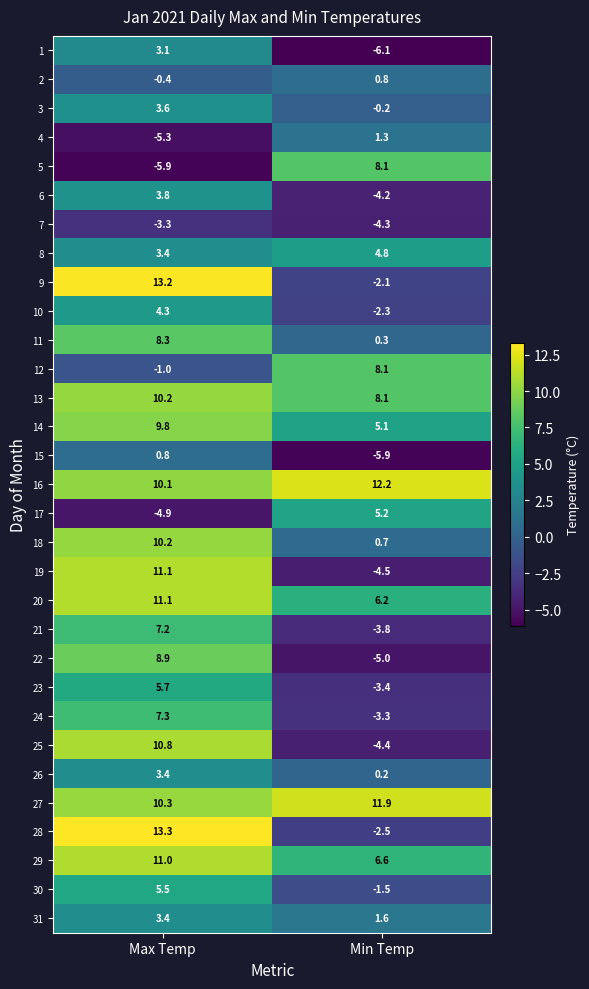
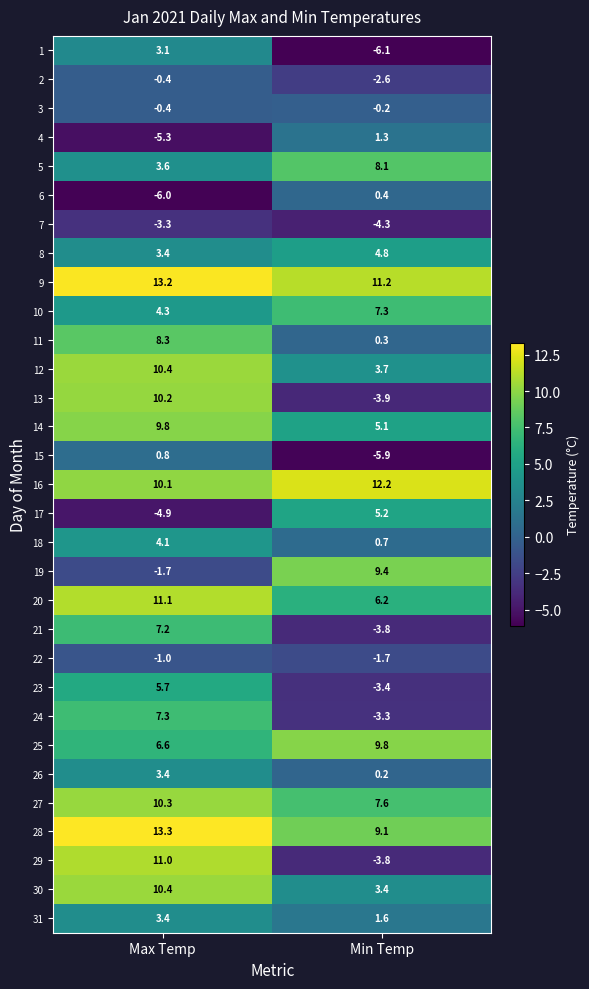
  {
    "1": {
      "Max Temp": 3.1,
      "Min Temp": -6.1
    },
    "2": {
      "Max Temp": -0.4,
-     "Min Temp": 0.8
+     "Min Temp": -2.6
    },
    "3": {
-     "Max Temp": 3.6,
+     "Max Temp": -0.4,
      "Min Temp": -0.2
    },
    "4": {
      "Max Temp": -5.3,
      "Min Temp": 1.3
    },
    "5": {
-     "Max Temp": -5.9,
+     "Max Temp": 3.6,
      "Min Temp": 8.1
    },
    "6": {
-     "Max Temp": 3.8,
-     "Min Temp": -4.2
+     "Max Temp": -6.0,
+     "Min Temp": 0.4
    },
    "7": {
      "Max Temp": -3.3,
      "Min Temp": -4.3
    },
    "8": {
      "Max Temp": 3.4,
      "Min Temp": 4.8
    },
    "9": {
      "Max Temp": 13.2,
-     "Min Temp": -2.1
+     "Min Temp": 11.2
    },
    "10": {
      "Max Temp": 4.3,
-     "Min Temp": -2.3
+     "Min Temp": 7.3
    },
    "11": {
      "Max Temp": 8.3,
      "Min Temp": 0.3
    },
    "12": {
-     "Max Temp": -1.0,
-     "Min Temp": 8.1
+     "Max Temp": 10.4,
+     "Min Temp": 3.7
    },
    "13": {
      "Max Temp": 10.2,
-     "Min Temp": 8.1
+     "Min Temp": -3.9
    },
    "14": {
      "Max Temp": 9.8,
      "Min Temp": 5.1
    },
    "15": {
      "Max Temp": 0.8,
      "Min Temp": -5.9
    },
    "16": {
      "Max Temp": 10.1,
      "Min Temp": 12.2
    },
    "17": {
      "Max Temp": -4.9,
      "Min Temp": 5.2
    },
    "18": {
-     "Max Temp": 10.2,
+     "Max Temp": 4.1,
      "Min Temp": 0.7
    },
    "19": {
-     "Max Temp": 11.1,
-     "Min Temp": -4.5
+     "Max Temp": -1.7,
+     "Min Temp": 9.4
    },
    "20": {
      "Max Temp": 11.1,
      "Min Temp": 6.2
    },
    "21": {
      "Max Temp": 7.2,
      "Min Temp": -3.8
    },
    "22": {
-     "Max Temp": 8.9,
-     "Min Temp": -5.0
+     "Max Temp": -1.0,
+     "Min Temp": -1.7
    },
    "23": {
      "Max Temp": 5.7,
      "Min Temp": -3.4
    },
    "24": {
      "Max Temp": 7.3,
      "Min Temp": -3.3
    },
    "25": {
-     "Max Temp": 10.8,
-     "Min Temp": -4.4
+     "Max Temp": 6.6,
+     "Min Temp": 9.8
    },
    "26": {
      "Max Temp": 3.4,
      "Min Temp": 0.2
    },
    "27": {
      "Max Temp": 10.3,
-     "Min Temp": 11.9
+     "Min Temp": 7.6
    },
    "28": {
      "Max Temp": 13.3,
-     "Min Temp": -2.5
+     "Min Temp": 9.1
    },
    "29": {
      "Max Temp": 11.0,
-     "Min Temp": 6.6
+     "Min Temp": -3.8
    },
    "30": {
-     "Max Temp": 5.5,
-     "Min Temp": -1.5
+     "Max Temp": 10.4,
+     "Min Temp": 3.4
    },
    "31": {
      "Max Temp": 3.4,
      "Min Temp": 1.6
    }
  }
